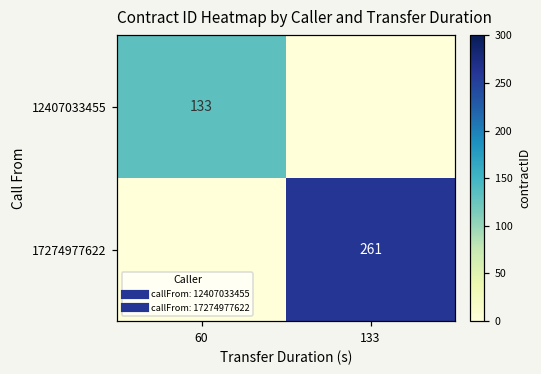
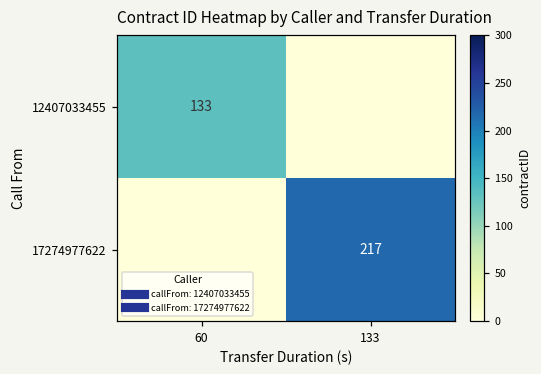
  {
    "12407033455": {
      "60": 133
    },
    "17274977622": {
-     "133": 261
+     "133": 217
    }
  }
